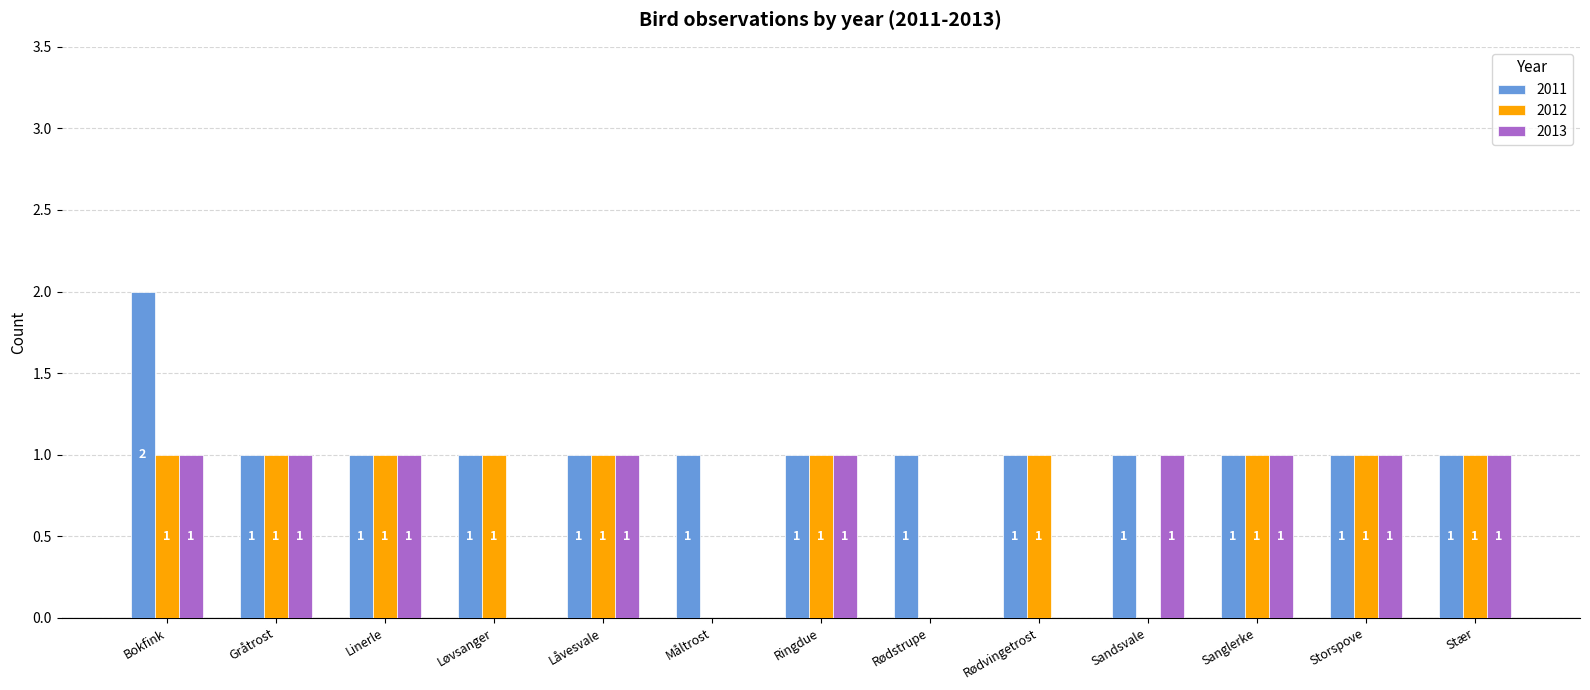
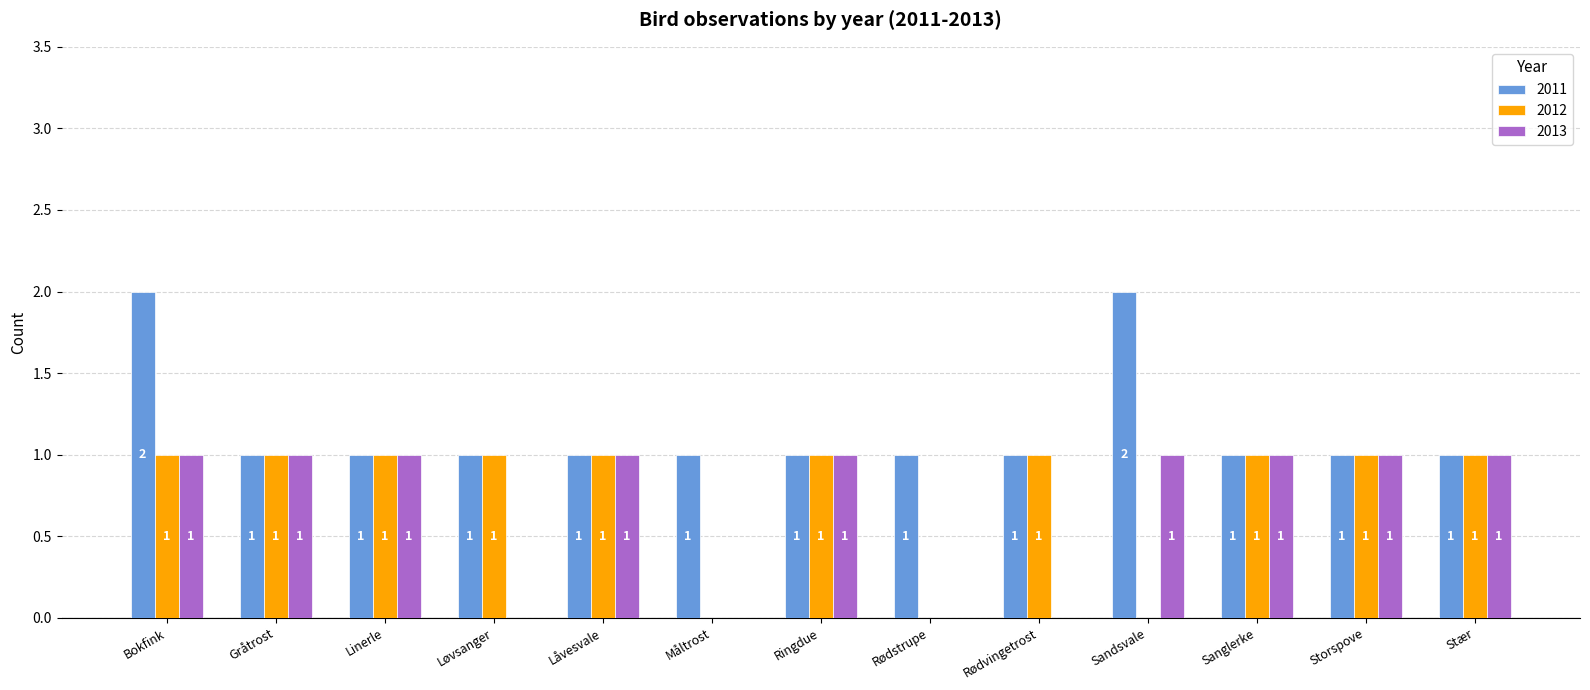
  {
    "2011": {
      "Bokfink": 2,
      "Gråtrost": 1,
      "Linerle": 1,
      "Løvsanger": 1,
      "Låvesvale": 1,
      "Måltrost": 1,
      "Ringdue": 1,
      "Rødstrupe": 1,
      "Rødvingetrost": 1,
-     "Sandsvale": 1,
+     "Sandsvale": 2,
      "Sanglerke": 1,
      "Storspove": 1,
      "Stær": 1
    },
    "2012": {
      "Bokfink": 1,
      "Gråtrost": 1,
      "Linerle": 1,
      "Løvsanger": 1,
      "Låvesvale": 1,
      "Ringdue": 1,
      "Rødvingetrost": 1,
      "Sanglerke": 1,
      "Storspove": 1,
      "Stær": 1
    },
    "2013": {
      "Bokfink": 1,
      "Gråtrost": 1,
      "Linerle": 1,
      "Låvesvale": 1,
      "Ringdue": 1,
      "Sandsvale": 1,
      "Sanglerke": 1,
      "Storspove": 1,
      "Stær": 1
    }
  }
